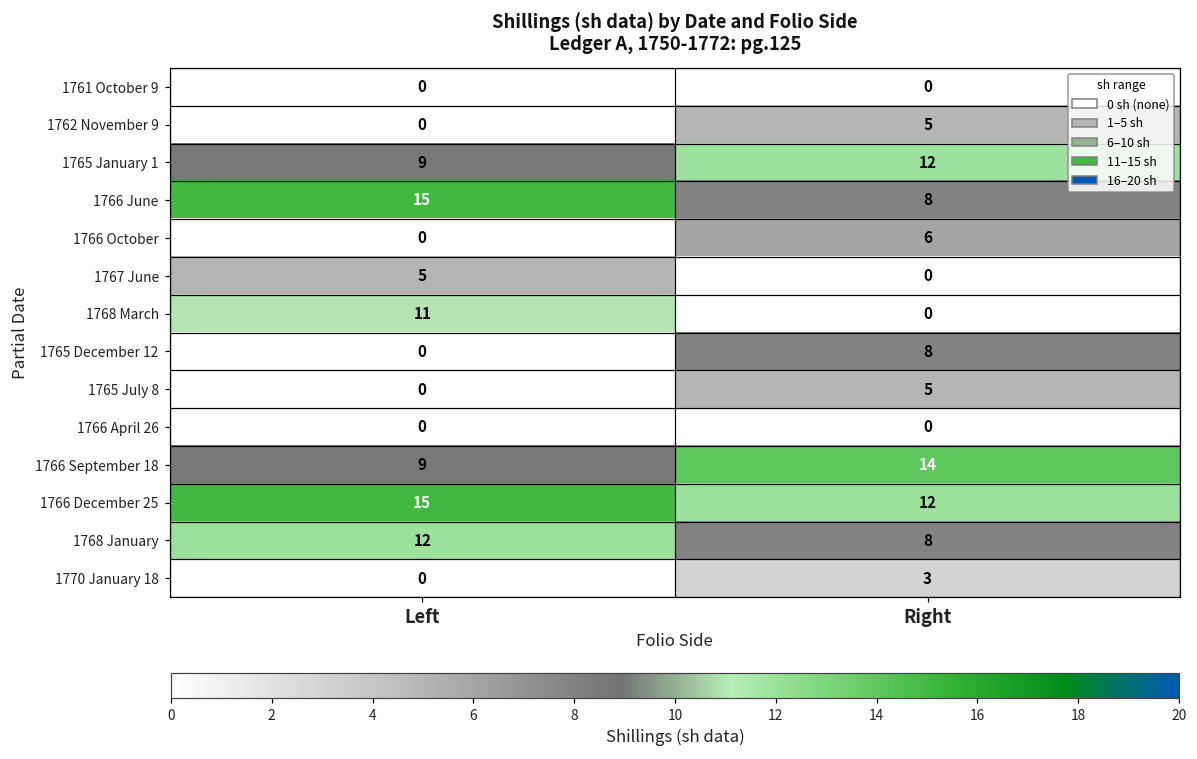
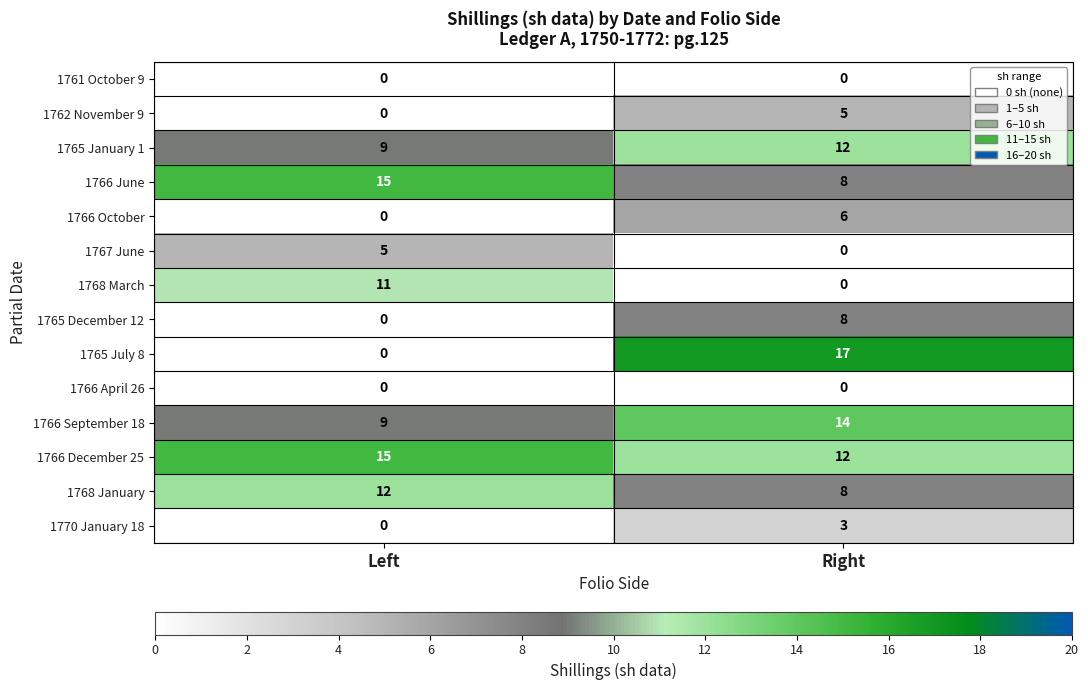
  {
    "1761 October 9": {
      "Left": 0,
      "Right": 0
    },
    "1762 November 9": {
      "Left": 0,
      "Right": 5
    },
    "1765 January 1": {
      "Left": 9,
      "Right": 12
    },
    "1766 June": {
      "Left": 15,
      "Right": 8
    },
    "1766 October": {
      "Left": 0,
      "Right": 6
    },
    "1767 June": {
      "Left": 5,
      "Right": 0
    },
    "1768 March": {
      "Left": 11,
      "Right": 0
    },
    "1765 December 12": {
      "Left": 0,
      "Right": 8
    },
    "1765 July 8": {
      "Left": 0,
-     "Right": 5
+     "Right": 17
    },
    "1766 April 26": {
      "Left": 0,
      "Right": 0
    },
    "1766 September 18": {
      "Left": 9,
      "Right": 14
    },
    "1766 December 25": {
      "Left": 15,
      "Right": 12
    },
    "1768 January": {
      "Left": 12,
      "Right": 8
    },
    "1770 January 18": {
      "Left": 0,
      "Right": 3
    }
  }
